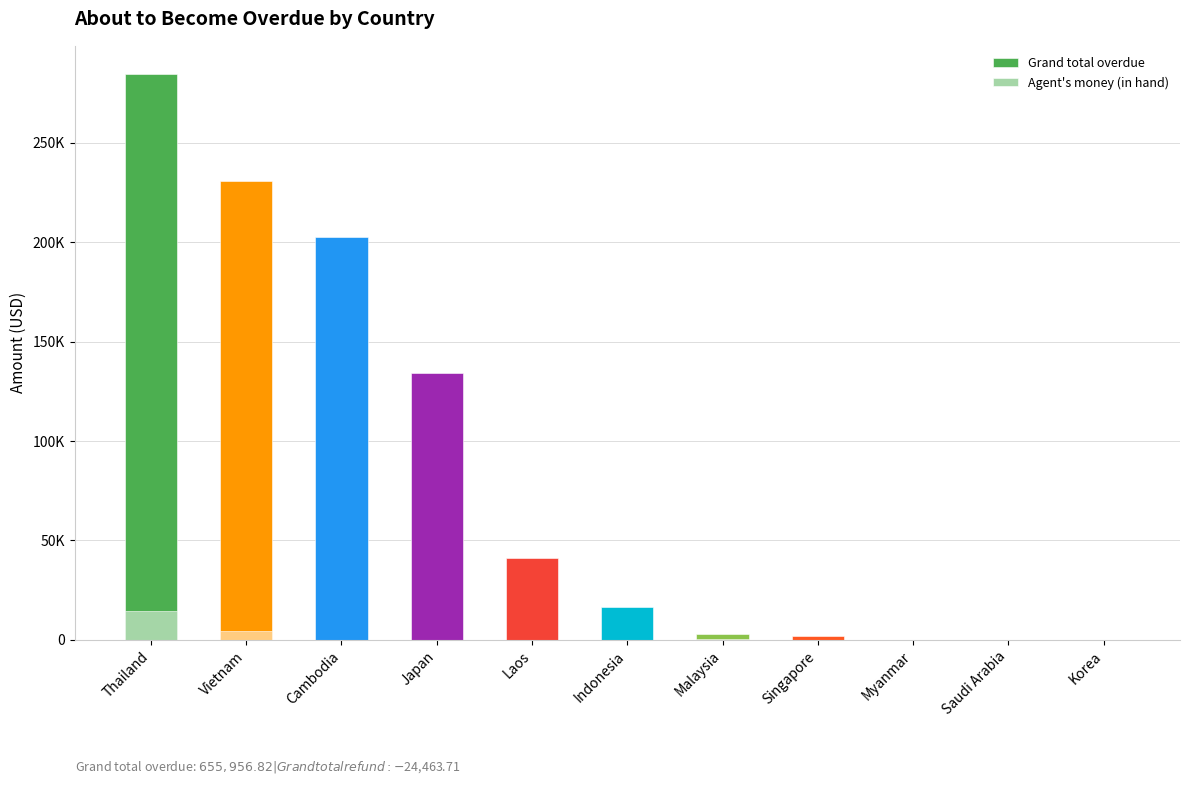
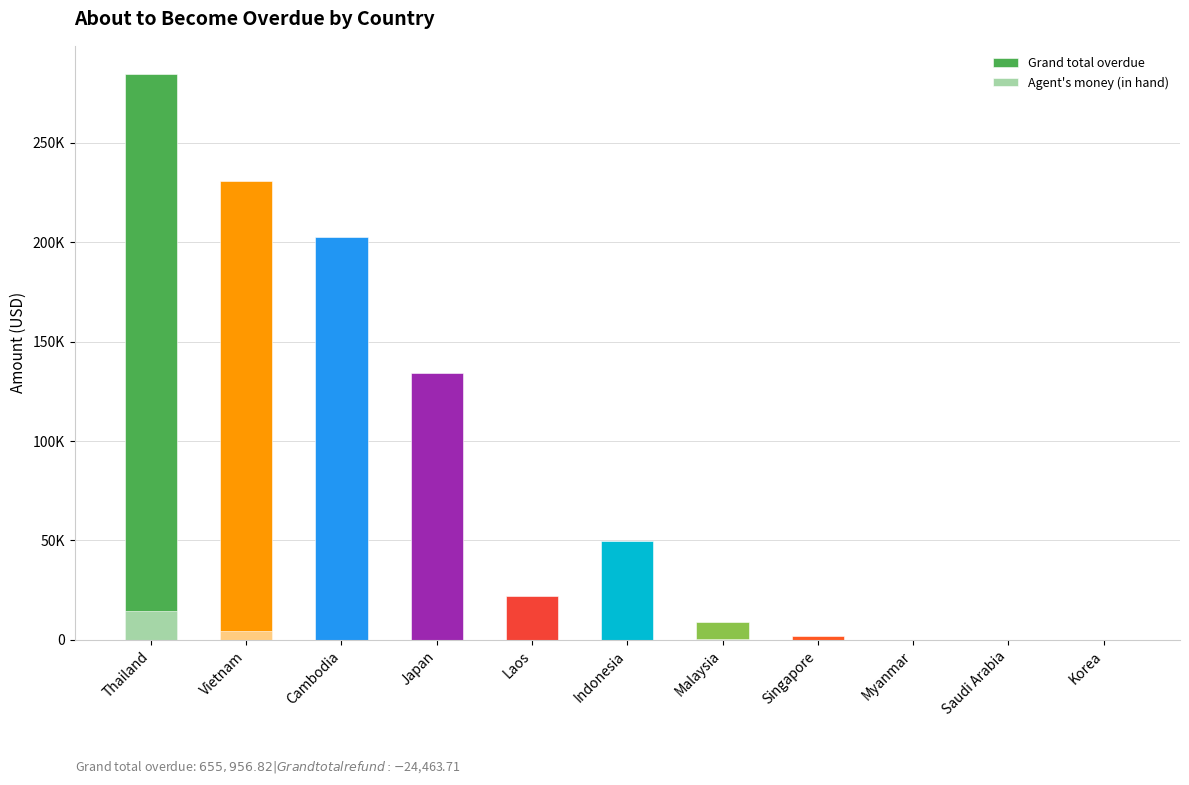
  {
    "Grand total overdue": {
      "Thailand": 285000,
      "Vietnam": 231000,
      "Cambodia": 202000,
      "Japan": 134000,
-     "Laos": 41000,
-     "Indonesia": 17000,
-     "Malaysia": 3000,
+     "Laos": 22000,
+     "Indonesia": 50000,
+     "Malaysia": 9000,
      "Singapore": 2000,
      "Myanmar": 0,
      "Saudi Arabia": 0,
      "Korea": 0
    },
    "Agent's money (in hand)": {
      "Cambodia": 0,
      "Japan": 0,
      "Laos": 0,
      "Indonesia": 0,
      "Singapore": 0,
      "Myanmar": 0,
      "Saudi Arabia": 0,
      "Korea": 0
    }
  }
